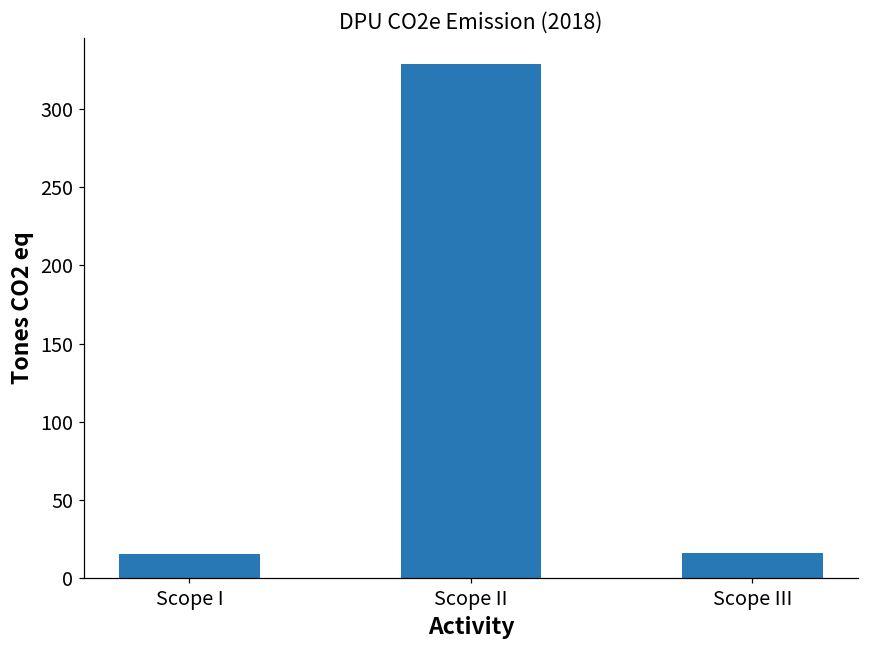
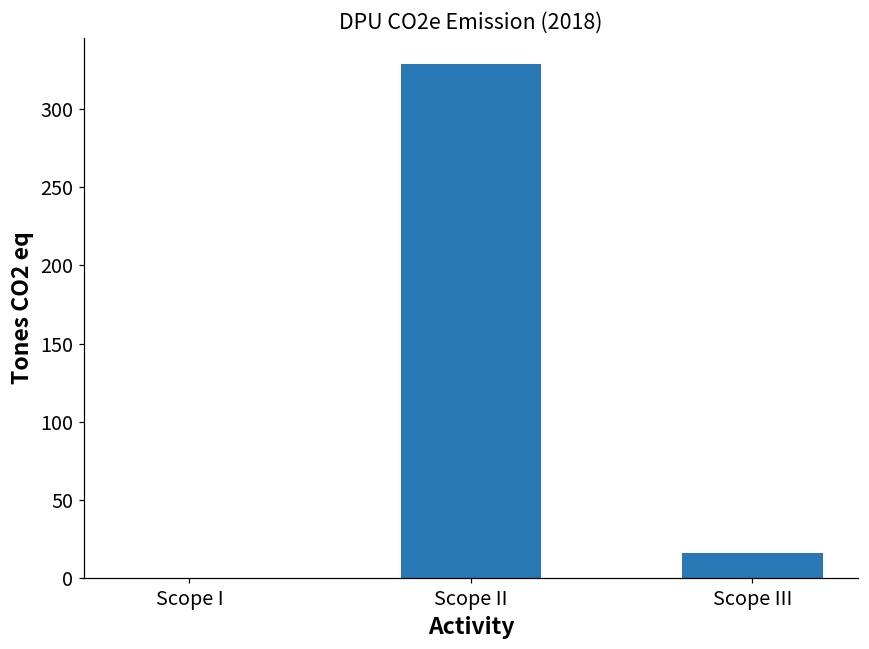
  {
-   "Scope I": 16,
+   "Scope I": 0,
    "Scope II": 329,
    "Scope III": 16
  }
